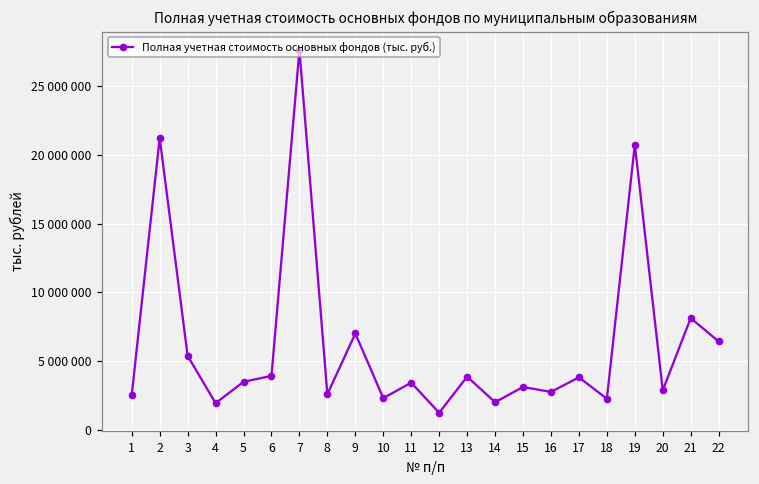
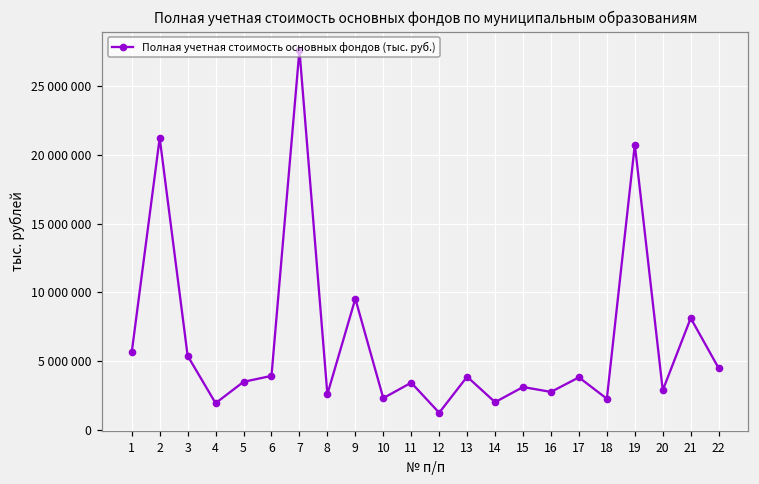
  {
-   "1": 2600000,
+   "1": 5700000,
    "2": 21200000,
    "3": 5400000,
    "4": 2000000,
    "5": 3500000,
    "6": 3900000,
    "8": 2600000,
-   "9": 7000000,
+   "9": 9500000,
    "10": 2300000,
    "11": 3400000,
    "12": 1300000,
    "13": 3900000,
    "14": 2000000,
    "15": 3100000,
    "16": 2800000,
    "17": 3800000,
    "18": 2300000,
    "19": 20700000,
    "20": 2900000,
    "21": 8100000,
-   "22": 6400000
+   "22": 4500000
  }
